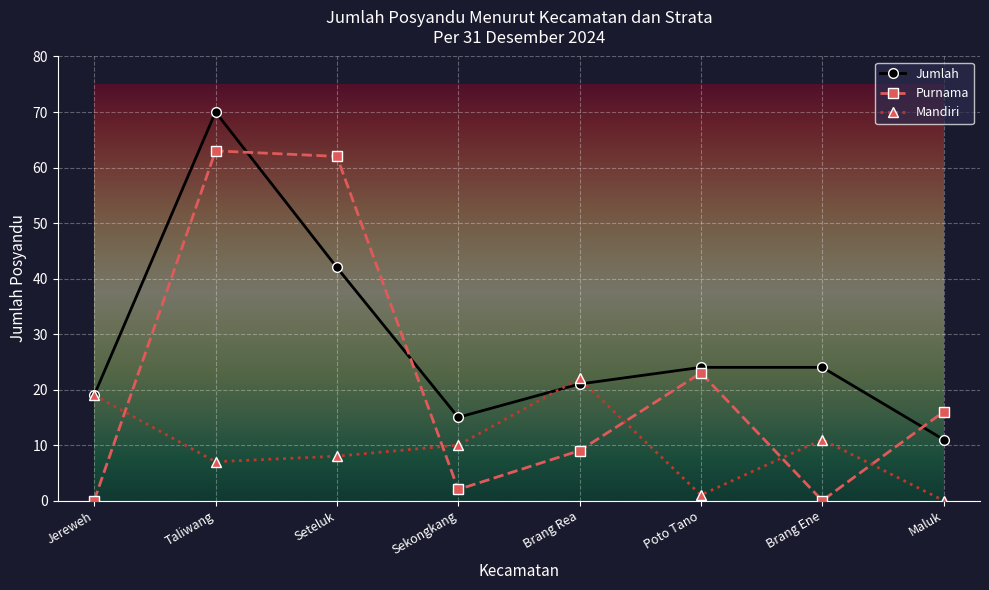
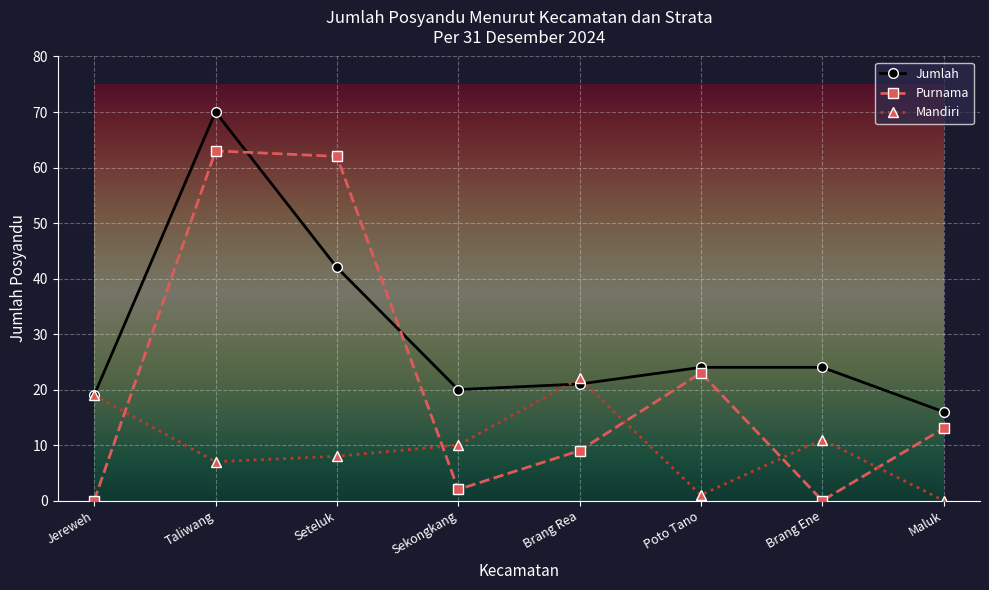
  {
    "Jumlah": {
      "Taliwang": 70,
      "Seteluk": 42,
-     "Sekongkang": 15,
+     "Sekongkang": 20,
      "Brang Rea": 21,
      "Poto Tano": 24,
      "Brang Ene": 24,
-     "Maluk": 11
+     "Maluk": 16
    },
    "Purnama": {
      "Jereweh": 0,
      "Taliwang": 63,
      "Seteluk": 62,
      "Sekongkang": 2,
      "Brang Rea": 9,
      "Poto Tano": 23,
      "Brang Ene": 0,
-     "Maluk": 16
+     "Maluk": 13
    },
    "Mandiri": {
      "Taliwang": 7,
      "Seteluk": 8,
      "Sekongkang": 10,
      "Brang Rea": 22,
      "Poto Tano": 1,
      "Brang Ene": 11,
      "Maluk": 0
    }
  }
